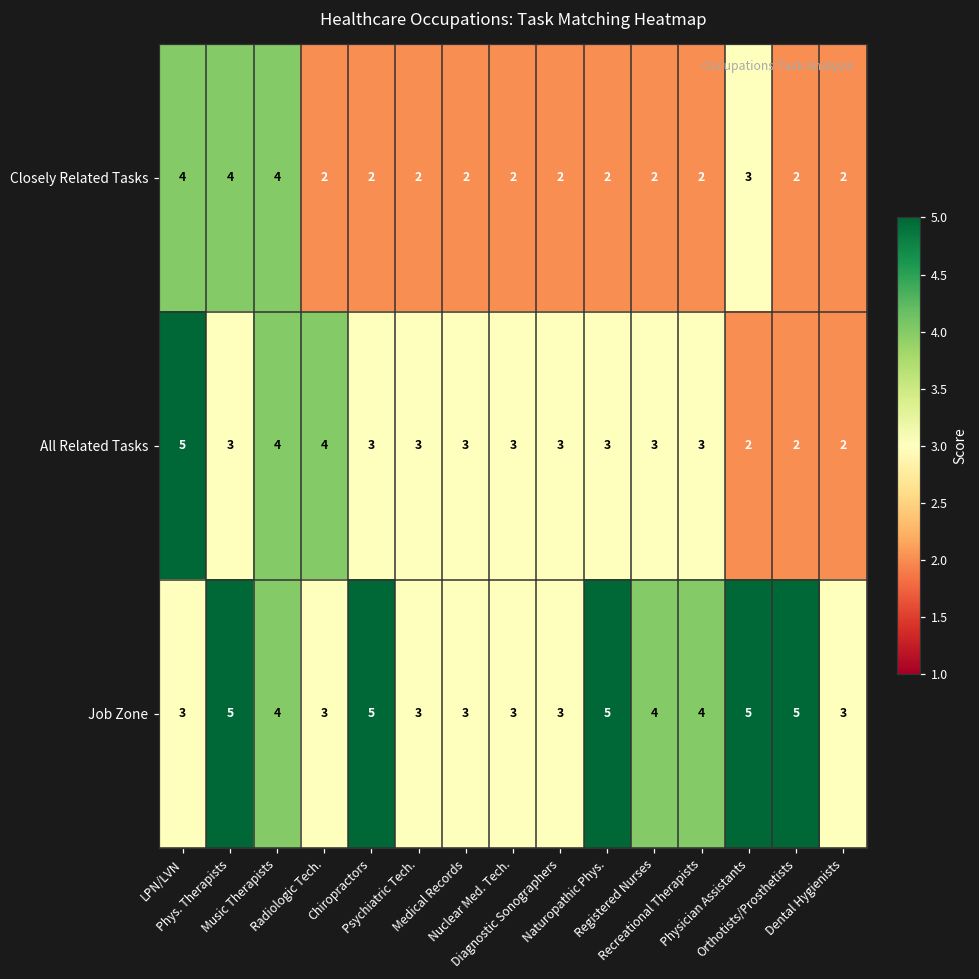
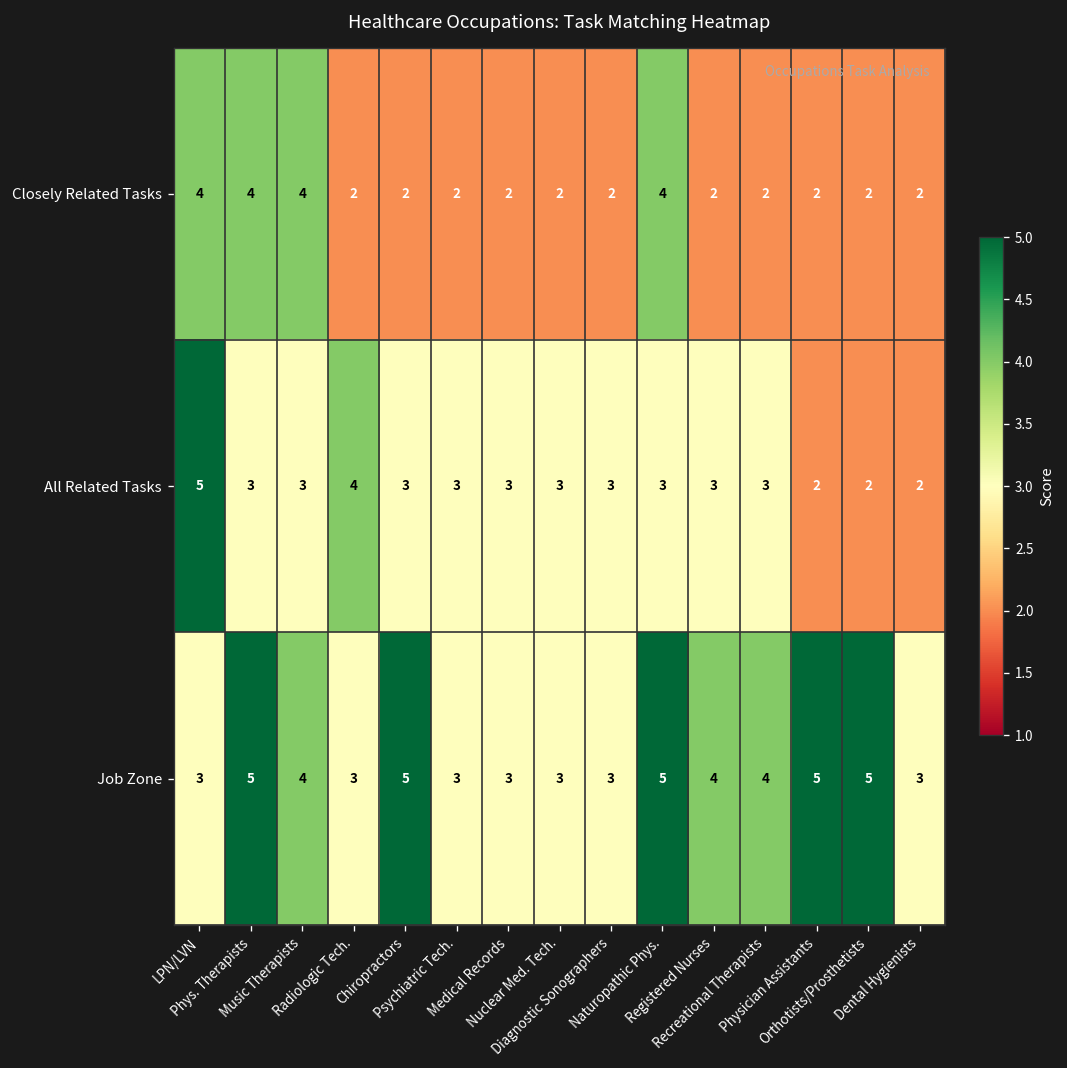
  {
    "Closely Related Tasks": {
      "LPN/LVN": 4,
      "Phys. Therapists": 4,
      "Music Therapists": 4,
      "Radiologic Tech.": 2,
      "Chiropractors": 2,
      "Psychiatric Tech.": 2,
      "Medical Records": 2,
      "Nuclear Med. Tech.": 2,
      "Diagnostic Sonographers": 2,
-     "Naturopathic Phys.": 2,
+     "Naturopathic Phys.": 4,
      "Registered Nurses": 2,
      "Recreational Therapists": 2,
-     "Physician Assistants": 3,
+     "Physician Assistants": 2,
      "Dental Hygienists": 2
    },
    "All Related Tasks": {
      "LPN/LVN": 5,
      "Phys. Therapists": 3,
-     "Music Therapists": 4,
+     "Music Therapists": 3,
      "Radiologic Tech.": 4,
      "Chiropractors": 3,
      "Psychiatric Tech.": 3,
      "Medical Records": 3,
      "Nuclear Med. Tech.": 3,
      "Diagnostic Sonographers": 3,
      "Naturopathic Phys.": 3,
      "Registered Nurses": 3,
      "Recreational Therapists": 3,
      "Physician Assistants": 2,
      "Orthotists/Prosthetists": 2,
      "Dental Hygienists": 2
    },
    "Job Zone": {
      "LPN/LVN": 3,
      "Phys. Therapists": 5,
      "Music Therapists": 4,
      "Radiologic Tech.": 3,
      "Chiropractors": 5,
      "Psychiatric Tech.": 3,
      "Medical Records": 3,
      "Nuclear Med. Tech.": 3,
      "Diagnostic Sonographers": 3,
      "Naturopathic Phys.": 5,
      "Registered Nurses": 4,
      "Recreational Therapists": 4,
      "Physician Assistants": 5,
      "Orthotists/Prosthetists": 5,
      "Dental Hygienists": 3
    }
  }
